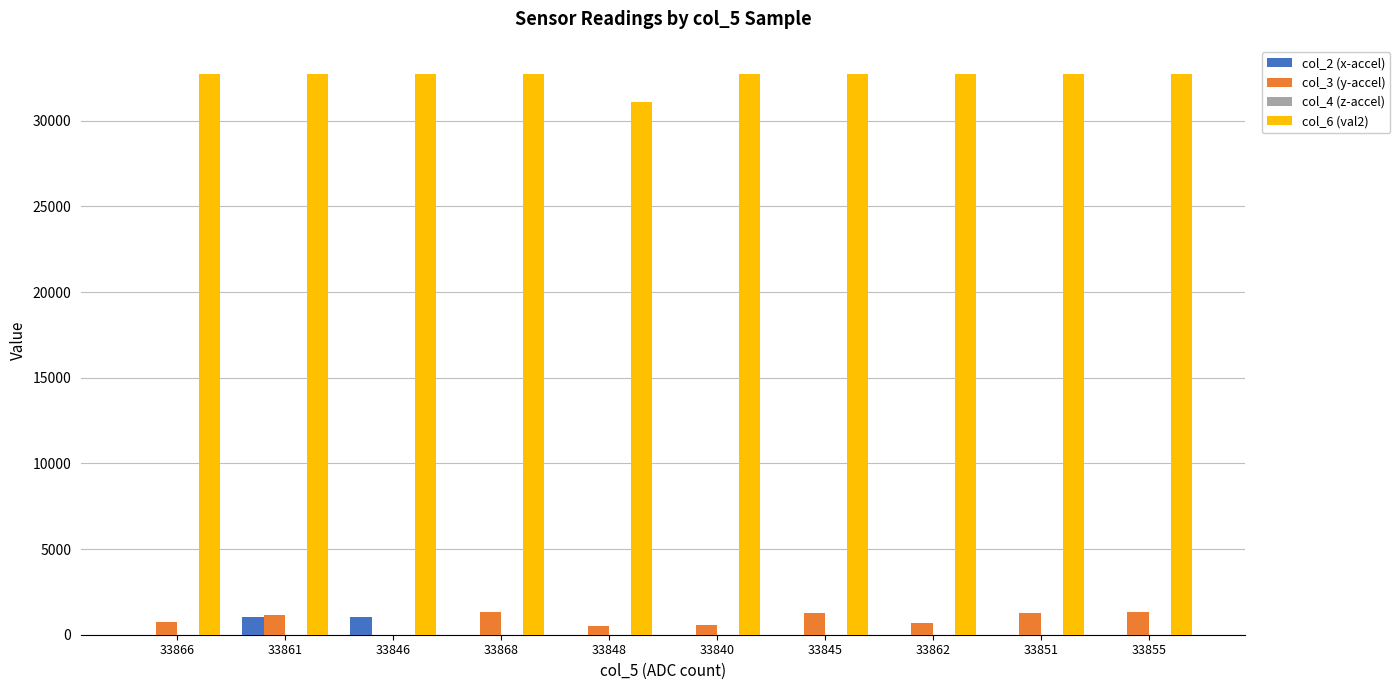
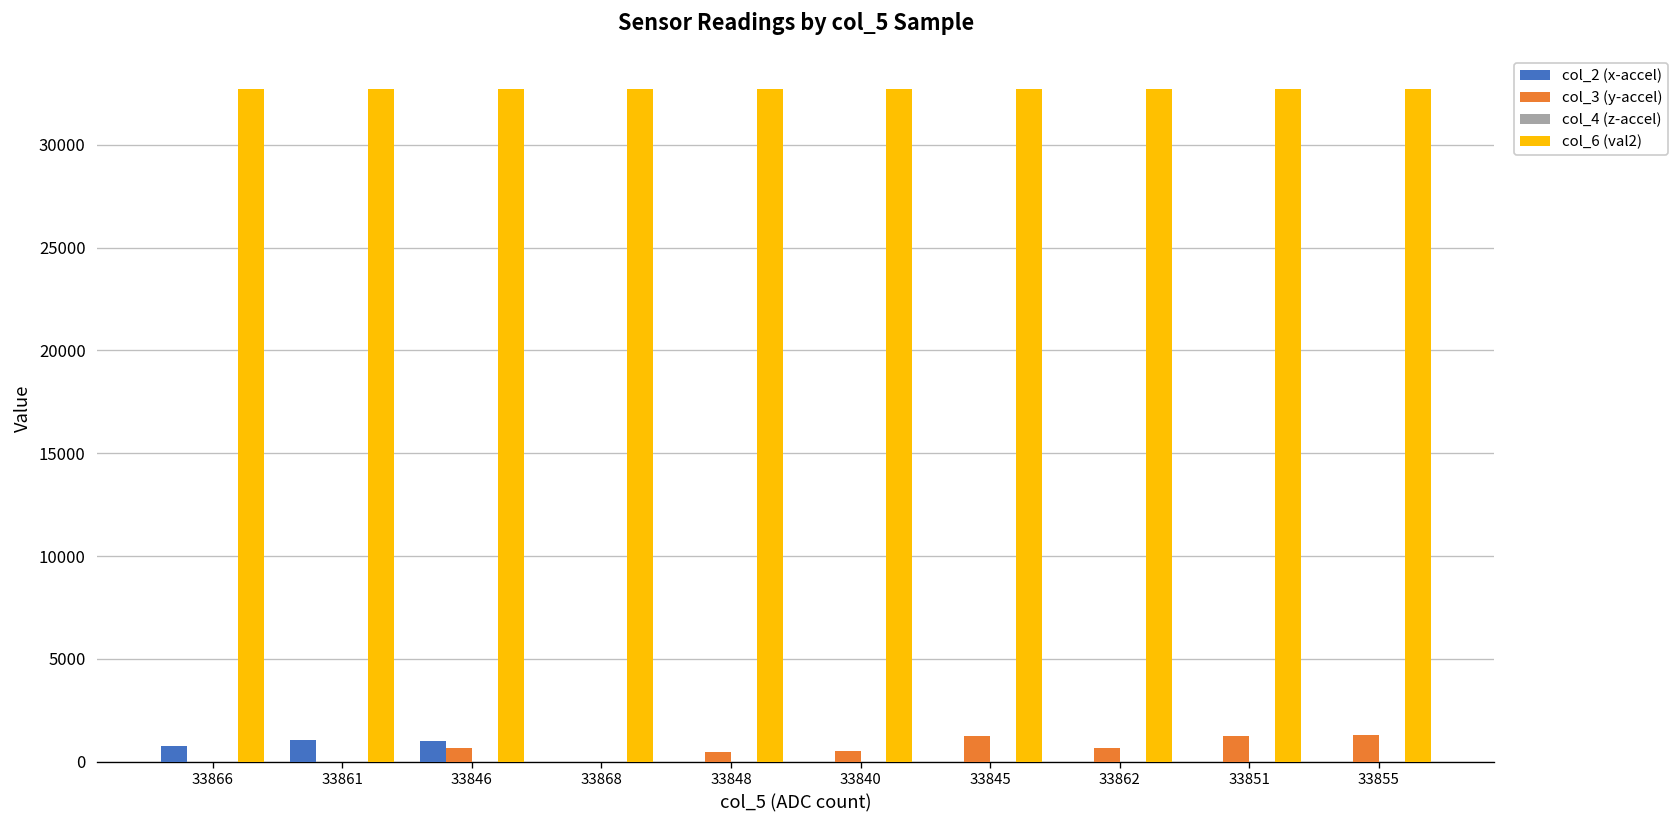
  {
    "col_2 (x-accel)": {
-     "33866": 0,
+     "33866": 800,
      "33861": 1000,
      "33846": 1000
    },
    "col_3 (y-accel)": {
-     "33866": 700,
-     "33861": 1200,
-     "33846": 0,
-     "33868": 1400,
+     "33866": 0,
+     "33861": 0,
+     "33846": 700,
+     "33868": 0,
      "33848": 500,
      "33840": 500,
      "33845": 1200,
      "33862": 700,
      "33851": 1300,
      "33855": 1300
    },
    "col_6 (val2)": {
      "33866": 32700,
      "33861": 32700,
      "33846": 32700,
      "33868": 32700,
-     "33848": 31100,
+     "33848": 32700,
      "33840": 32700,
      "33845": 32700,
      "33862": 32700,
      "33851": 32700,
      "33855": 32700
    }
  }
